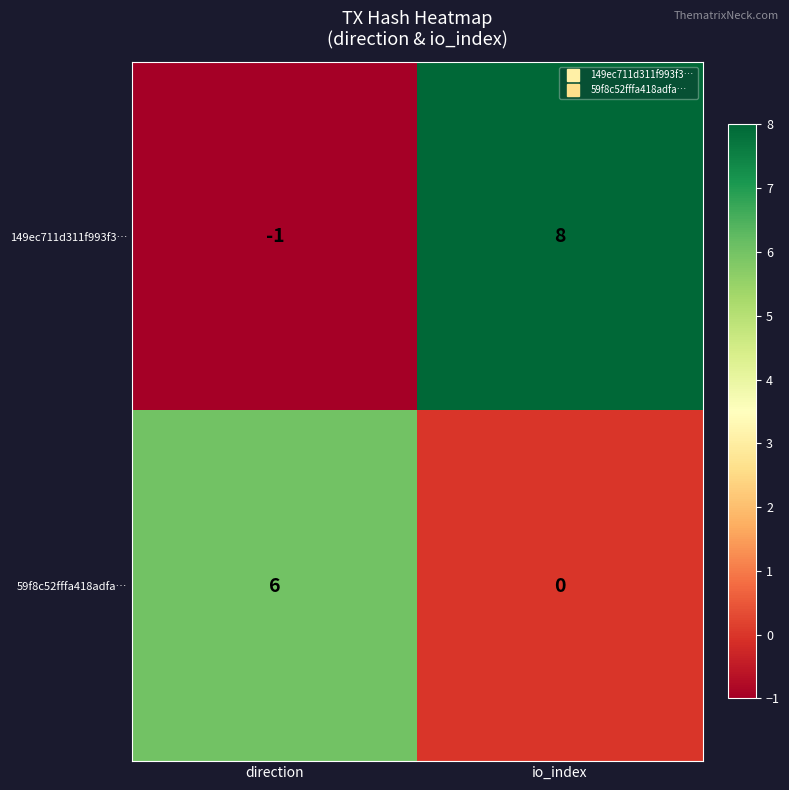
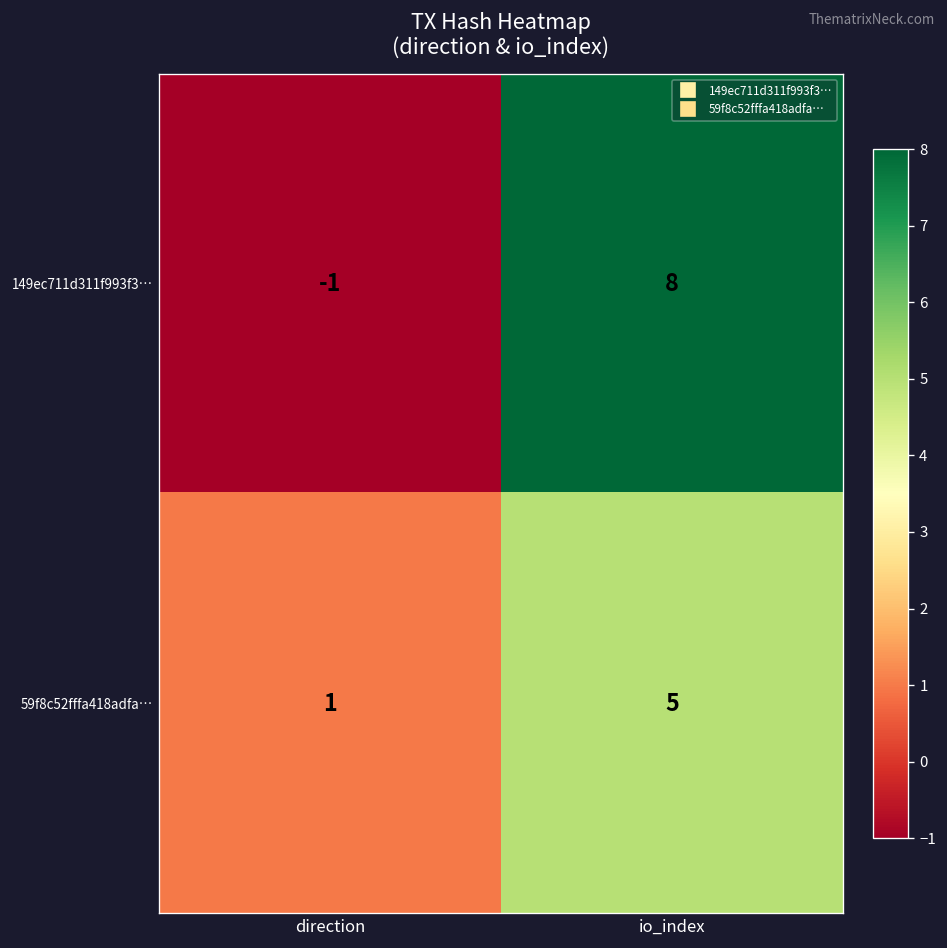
  {
    "149ec711d311f993f3…": {
      "direction": -1,
      "io_index": 8
    },
    "59f8c52fffa418adfa…": {
-     "direction": 6,
-     "io_index": 0
+     "direction": 1,
+     "io_index": 5
    }
  }
